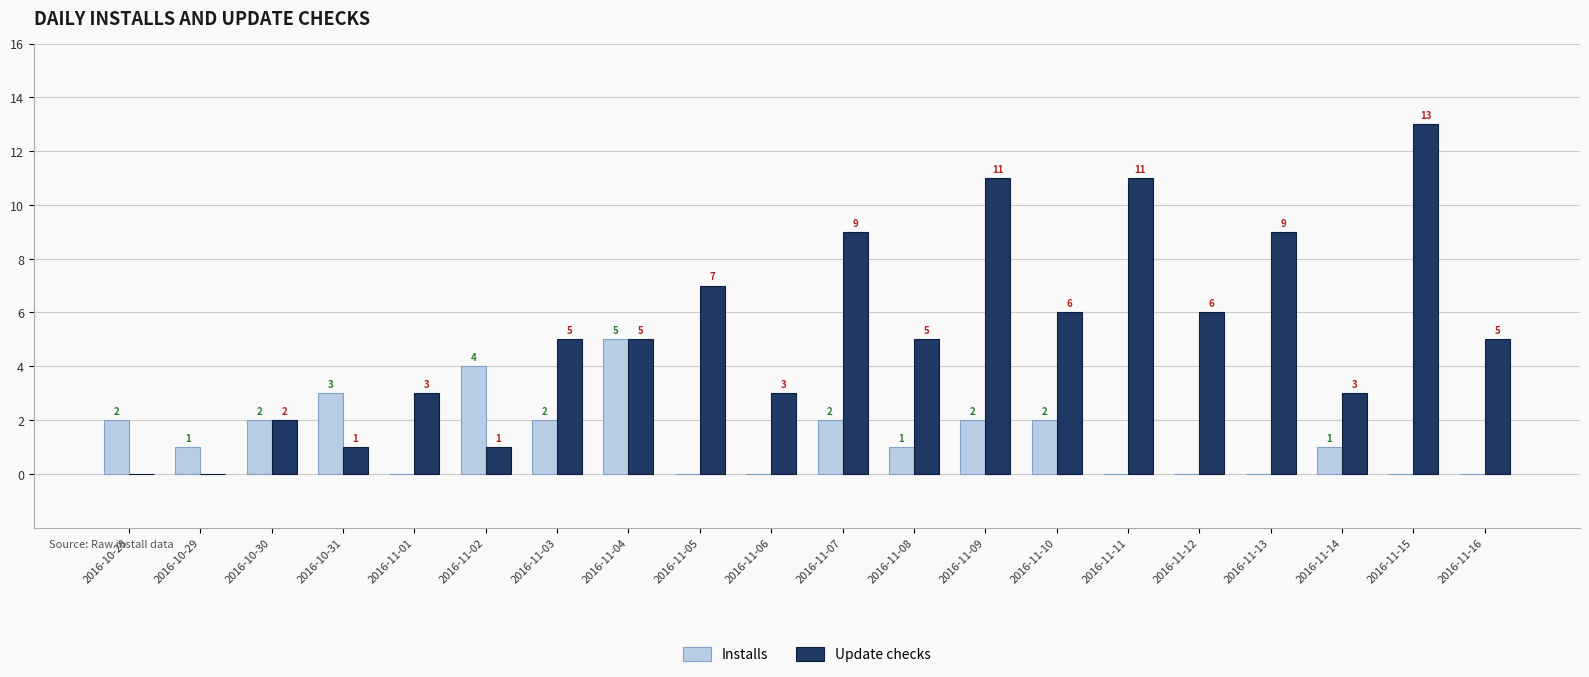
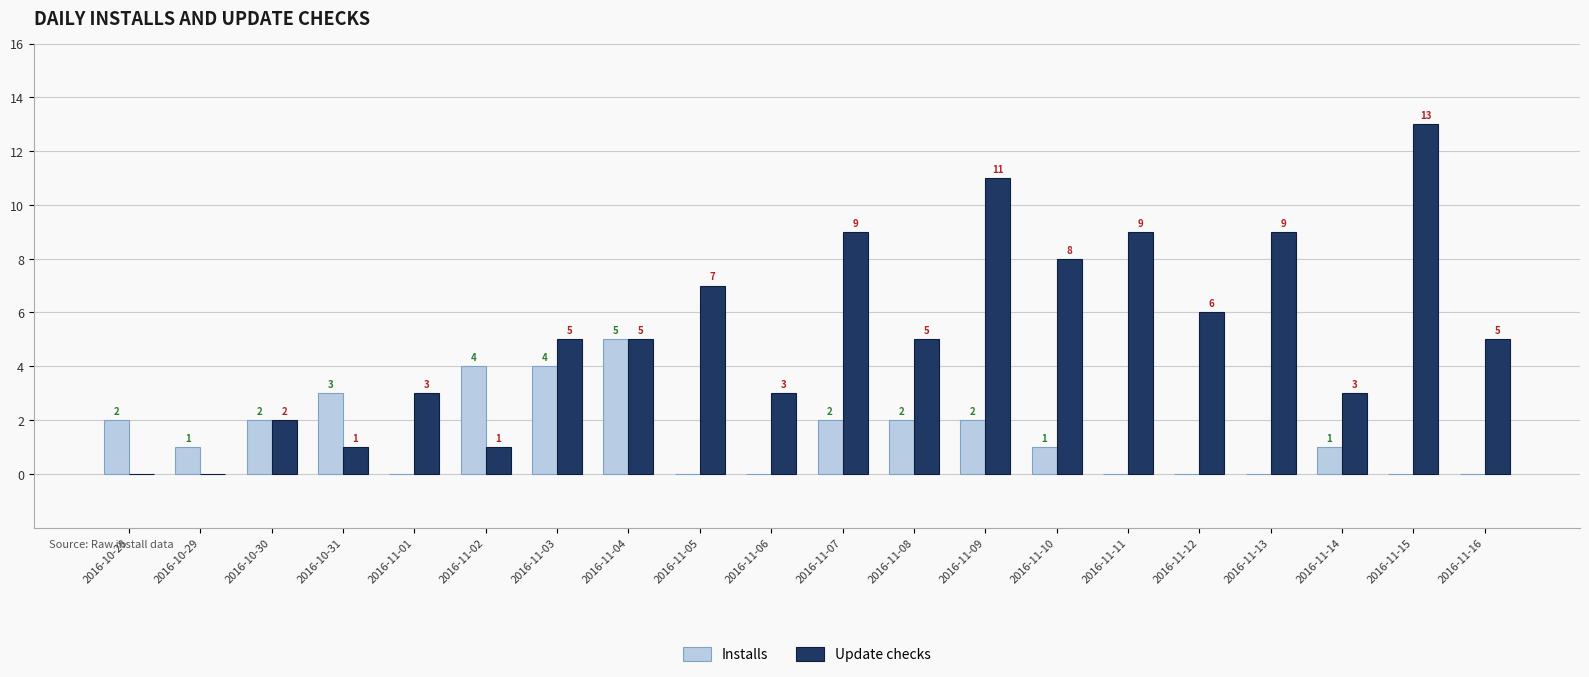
  {
    "Installs": {
      "2016-10-28": 2,
      "2016-10-29": 1,
      "2016-10-30": 2,
      "2016-10-31": 3,
      "2016-11-02": 4,
-     "2016-11-03": 2,
+     "2016-11-03": 4,
      "2016-11-04": 5,
      "2016-11-07": 2,
-     "2016-11-08": 1,
+     "2016-11-08": 2,
      "2016-11-09": 2,
-     "2016-11-10": 2,
+     "2016-11-10": 1,
      "2016-11-14": 1
    },
    "Update checks": {
      "2016-10-30": 2,
      "2016-10-31": 1,
      "2016-11-01": 3,
      "2016-11-02": 1,
      "2016-11-03": 5,
      "2016-11-04": 5,
      "2016-11-05": 7,
      "2016-11-06": 3,
      "2016-11-07": 9,
      "2016-11-08": 5,
      "2016-11-09": 11,
-     "2016-11-10": 6,
-     "2016-11-11": 11,
+     "2016-11-10": 8,
+     "2016-11-11": 9,
      "2016-11-12": 6,
      "2016-11-13": 9,
      "2016-11-14": 3,
      "2016-11-15": 13,
      "2016-11-16": 5
    }
  }
